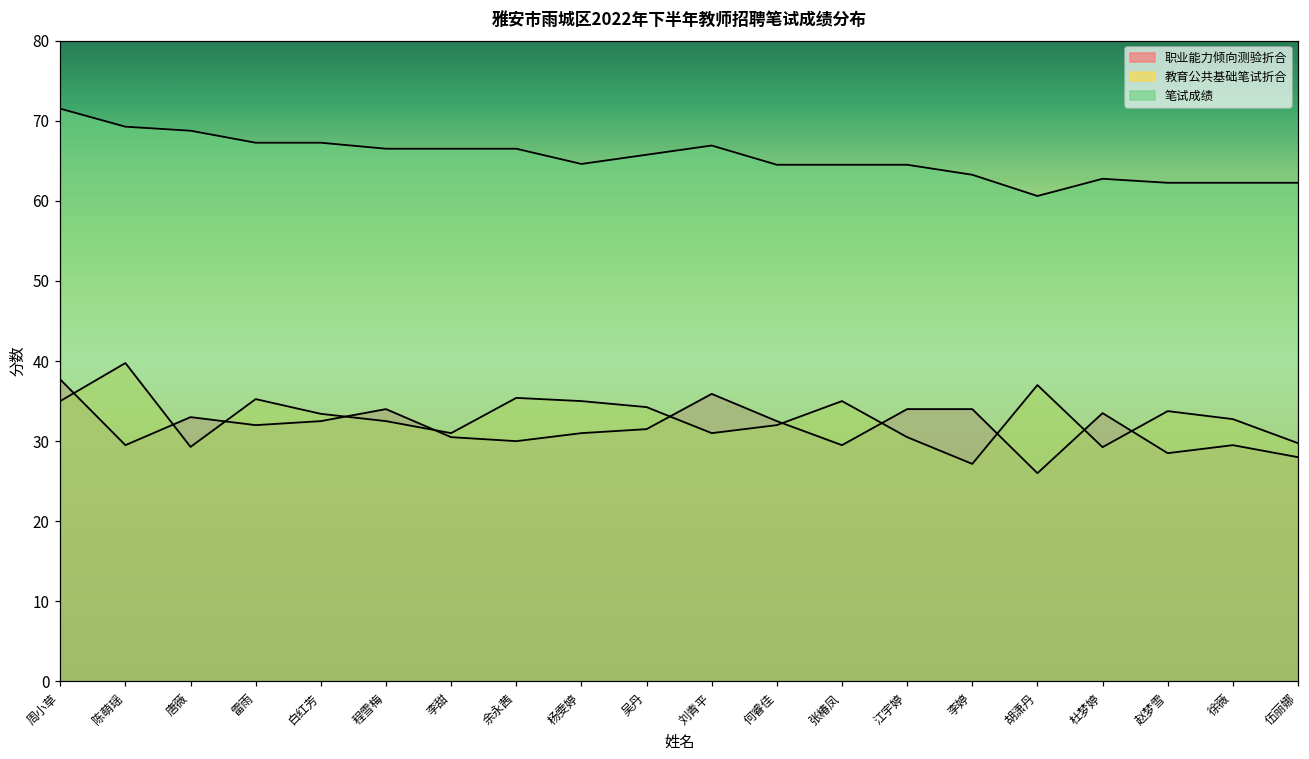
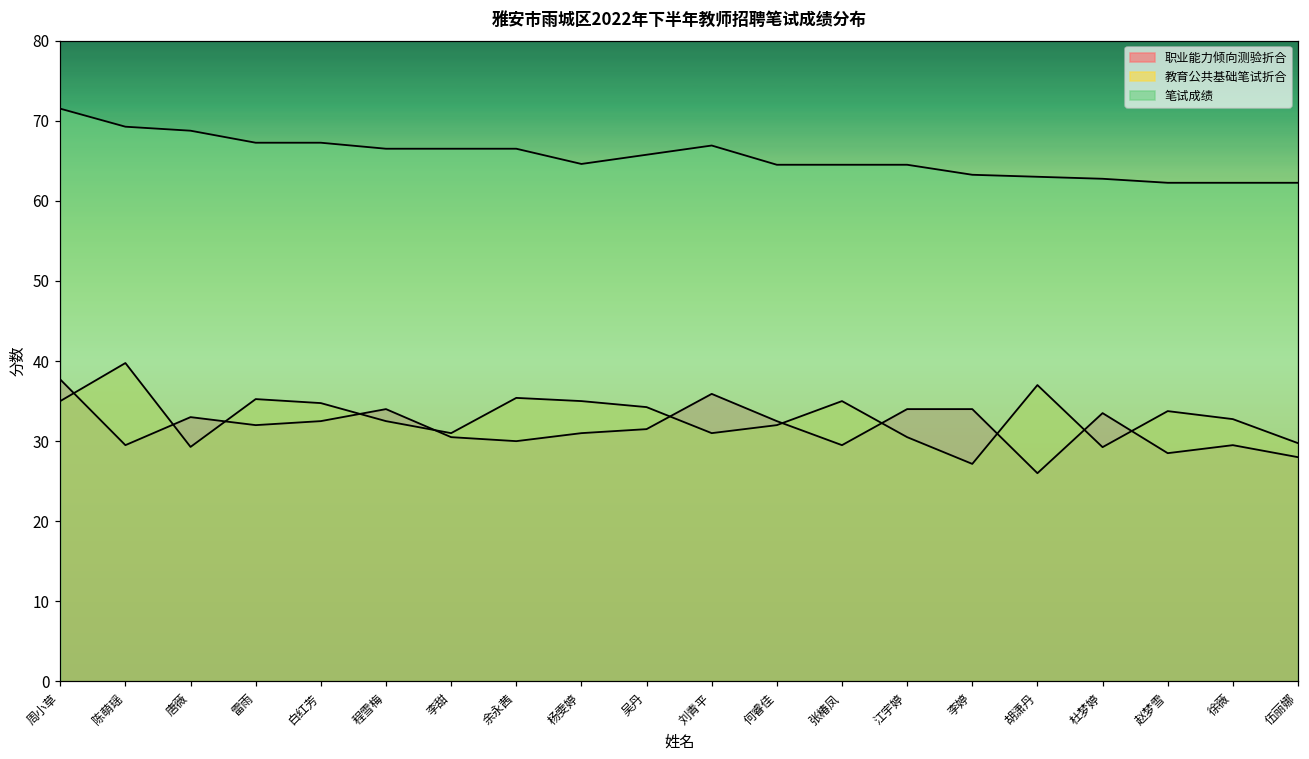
  {
    "职业能力倾向测验折合": {
      "周小草": 38,
      "陈萌瑶": 30,
      "唐薇": 33,
      "雷雨": 32,
      "白红芳": 33,
      "程雪梅": 34,
      "李甜": 31,
      "余永茜": 30,
      "杨雯婷": 31,
      "吴丹": 32,
      "刘青平": 36,
      "何睿佳": 33,
      "张椿凤": 30,
      "江宇婷": 34,
      "李婷": 34,
      "胡潇丹": 26,
      "杜梦婷": 34,
      "赵梦雪": 29,
      "徐薇": 30,
      "伍丽娜": 28
    },
    "教育公共基础笔试折合": {
      "周小草": 35,
      "陈萌瑶": 40,
      "唐薇": 29,
      "雷雨": 35,
-     "白红芳": 33,
+     "白红芳": 35,
      "程雪梅": 33,
      "李甜": 31,
      "余永茜": 35,
      "杨雯婷": 35,
      "吴丹": 34,
      "刘青平": 31,
      "何睿佳": 32,
      "张椿凤": 35,
      "江宇婷": 31,
      "李婷": 27,
      "胡潇丹": 37,
      "杜梦婷": 29,
      "赵梦雪": 34,
      "徐薇": 33,
      "伍丽娜": 30
    },
    "笔试成绩": {
      "周小草": 72,
      "陈萌瑶": 69,
      "唐薇": 69,
      "雷雨": 67,
      "白红芳": 67,
      "程雪梅": 67,
      "李甜": 67,
      "余永茜": 67,
      "杨雯婷": 65,
      "吴丹": 66,
      "刘青平": 67,
      "何睿佳": 65,
      "张椿凤": 65,
      "江宇婷": 65,
      "李婷": 63,
-     "胡潇丹": 61,
+     "胡潇丹": 63,
      "杜梦婷": 63,
      "赵梦雪": 62,
      "徐薇": 62,
      "伍丽娜": 62
    }
  }
